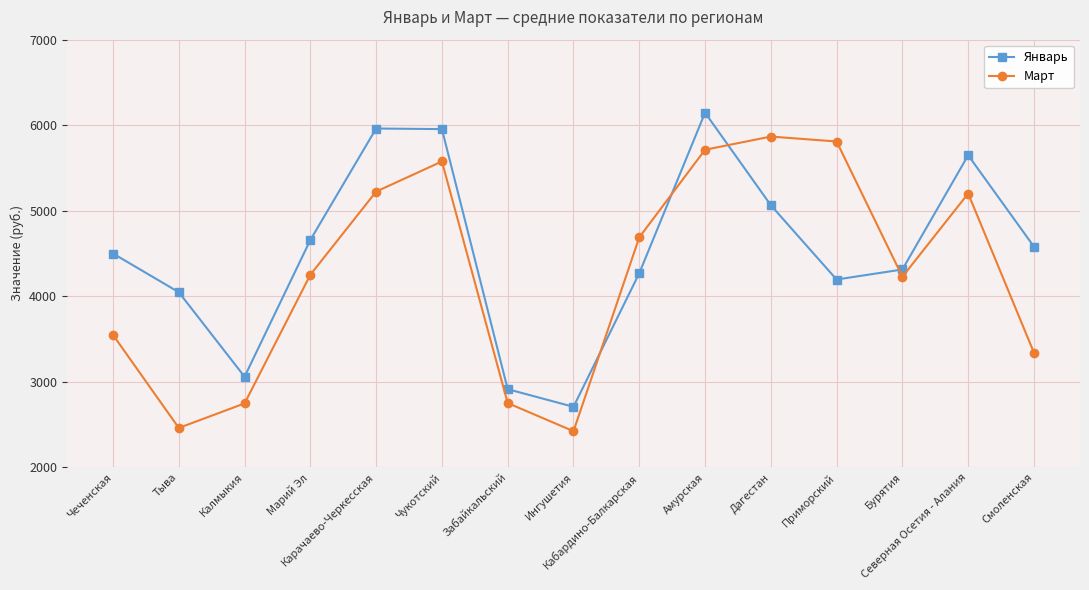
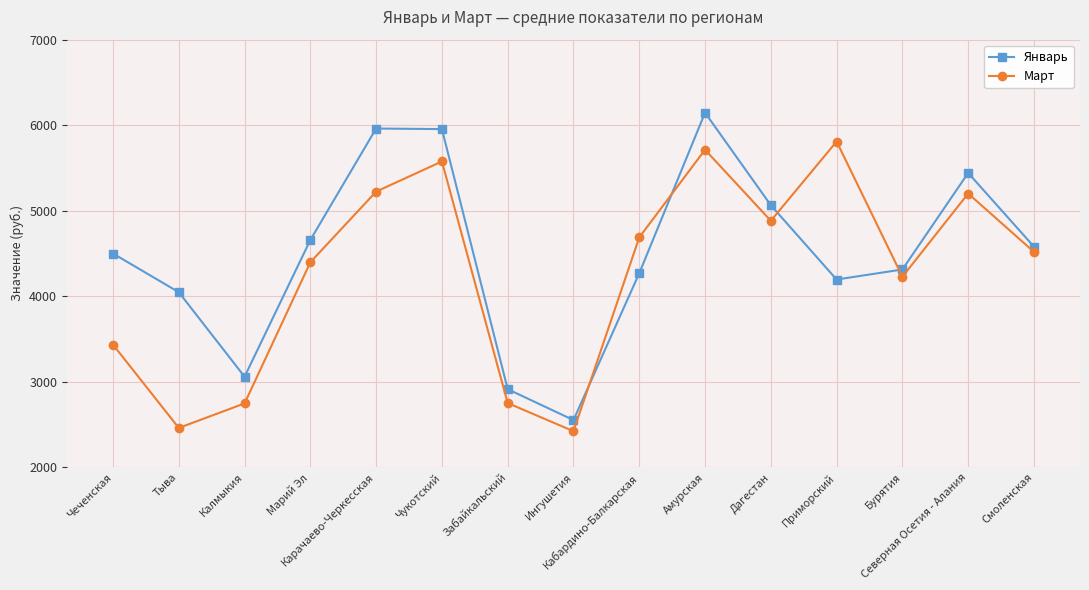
  {
    "Январь": {
      "Чеченская": 4500,
      "Тыва": 4000,
      "Калмыкия": 3100,
      "Марий Эл": 4700,
      "Карачаево-Черкесская": 6000,
      "Чукотский": 6000,
      "Забайкальский": 2900,
-     "Ингушетия": 2700,
+     "Ингушетия": 2600,
      "Кабардино-Балкарская": 4300,
      "Амурская": 6100,
      "Дагестан": 5100,
      "Приморский": 4200,
      "Бурятия": 4300,
-     "Северная Осетия - Алания": 5600,
+     "Северная Осетия - Алания": 5400,
      "Смоленская": 4600
    },
    "Март": {
-     "Чеченская": 3500,
+     "Чеченская": 3400,
      "Тыва": 2500,
      "Калмыкия": 2700,
-     "Марий Эл": 4300,
+     "Марий Эл": 4400,
      "Карачаево-Черкесская": 5200,
      "Чукотский": 5600,
      "Забайкальский": 2700,
      "Ингушетия": 2400,
      "Кабардино-Балкарская": 4700,
      "Амурская": 5700,
-     "Дагестан": 5900,
+     "Дагестан": 4900,
      "Приморский": 5800,
      "Бурятия": 4200,
      "Северная Осетия - Алания": 5200,
-     "Смоленская": 3300
+     "Смоленская": 4500
    }
  }
